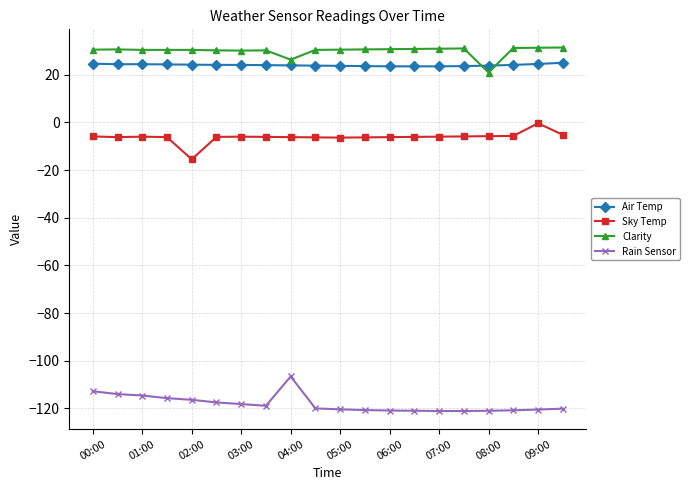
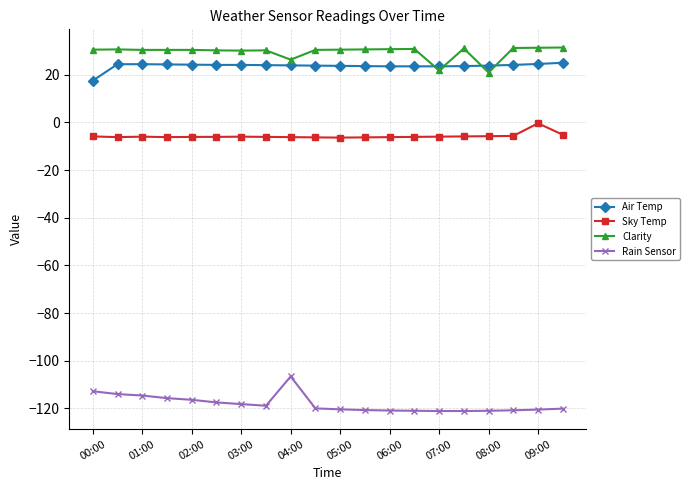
  {
    "Air Temp": {
-     "00:00": 25,
+     "00:00": 18,
      "01:00": 24,
      "02:00": 24,
      "03:00": 24,
      "04:00": 24,
      "05:00": 24,
      "06:00": 24,
      "07:00": 24,
      "08:00": 24,
      "09:00": 25
    },
    "Sky Temp": {
      "00:00": -6,
      "01:00": -6,
-     "02:00": -16,
+     "02:00": -6,
      "03:00": -6,
      "04:00": -6,
      "05:00": -6,
      "06:00": -6,
      "07:00": -6,
      "08:00": -6,
      "09:00": 0
    },
    "Clarity": {
      "00:00": 31,
      "01:00": 30,
      "02:00": 30,
      "03:00": 30,
      "04:00": 26,
      "05:00": 31,
      "06:00": 31,
-     "07:00": 31,
+     "07:00": 22,
      "08:00": 21,
      "09:00": 31
    },
    "Rain Sensor": {
      "00:00": -113,
      "01:00": -115,
      "02:00": -116,
      "03:00": -118,
      "04:00": -107,
      "05:00": -120,
      "06:00": -121,
      "07:00": -121,
      "08:00": -121,
      "09:00": -121
    }
  }
